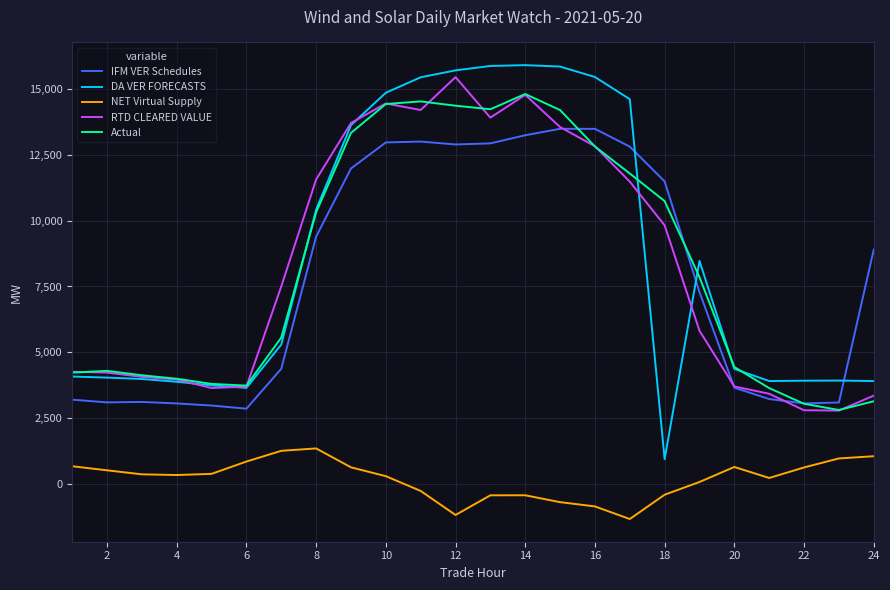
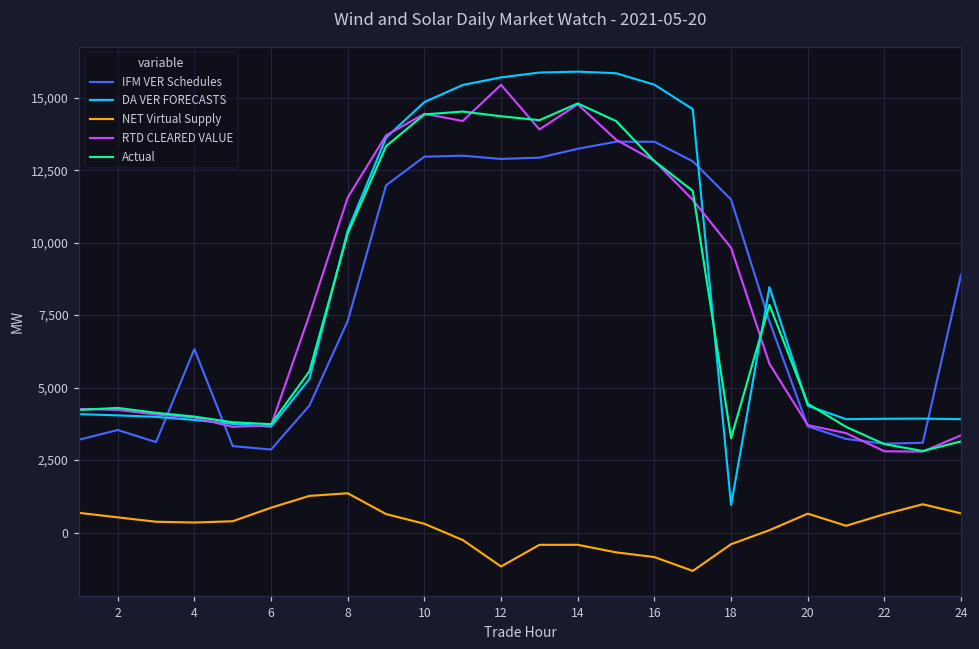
  {
    "IFM VER Schedules": {
-     "2": "3,100",
-     "4": "3,100",
+     "2": "3,500",
+     "4": "6,300",
      "6": "2,900",
-     "8": "9,400",
+     "8": "7,300",
      "10": "13,000",
      "12": "12,900",
      "14": "13,200",
      "16": "13,500",
      "18": "11,500",
      "24": "8,900"
    },
    "DA VER FORECASTS": {
      "2": "4,000",
      "8": "10,400",
      "10": "14,900",
      "12": "15,700",
      "14": "15,900",
      "16": "15,400",
      "18": "900",
      "22": "3,900",
      "24": "3,900"
    },
    "NET Virtual Supply": {
      "2": "500",
      "4": "300",
      "6": "900",
      "8": "1,400",
      "10": "300",
      "12": "-1,200",
      "14": "-400",
      "16": "-800",
      "18": "-400",
      "20": "700",
      "22": "600",
-     "24": "1,100"
+     "24": "700"
    },
    "RTD CLEARED VALUE": {
      "8": "11,600",
      "12": "15,400",
      "18": "9,800",
      "22": "2,800",
      "24": "3,400"
    },
    "Actual": {
      "8": "10,300",
      "12": "14,400",
-     "18": "10,700",
+     "18": "3,300",
      "24": "3,100"
    }
  }
